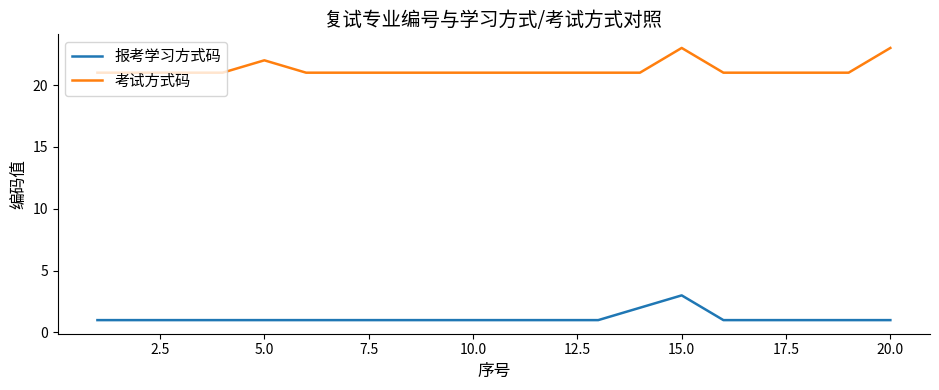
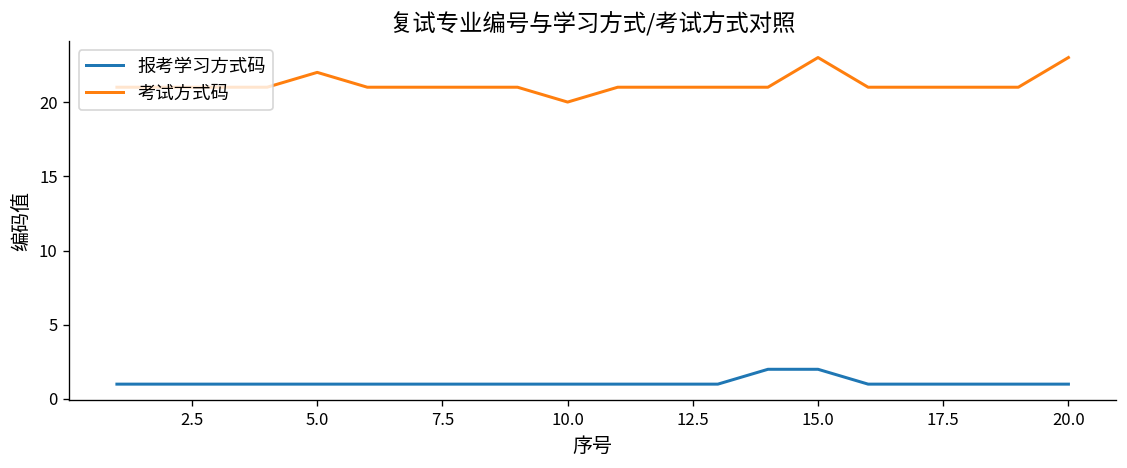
  {
    "报考学习方式码": {
      "5.0": 1,
      "10.0": 1,
-     "15.0": 3,
+     "15.0": 2,
      "20.0": 1
    },
    "考试方式码": {
      "5.0": 22,
-     "10.0": 21,
+     "10.0": 20,
      "15.0": 23,
      "20.0": 23
    }
  }
